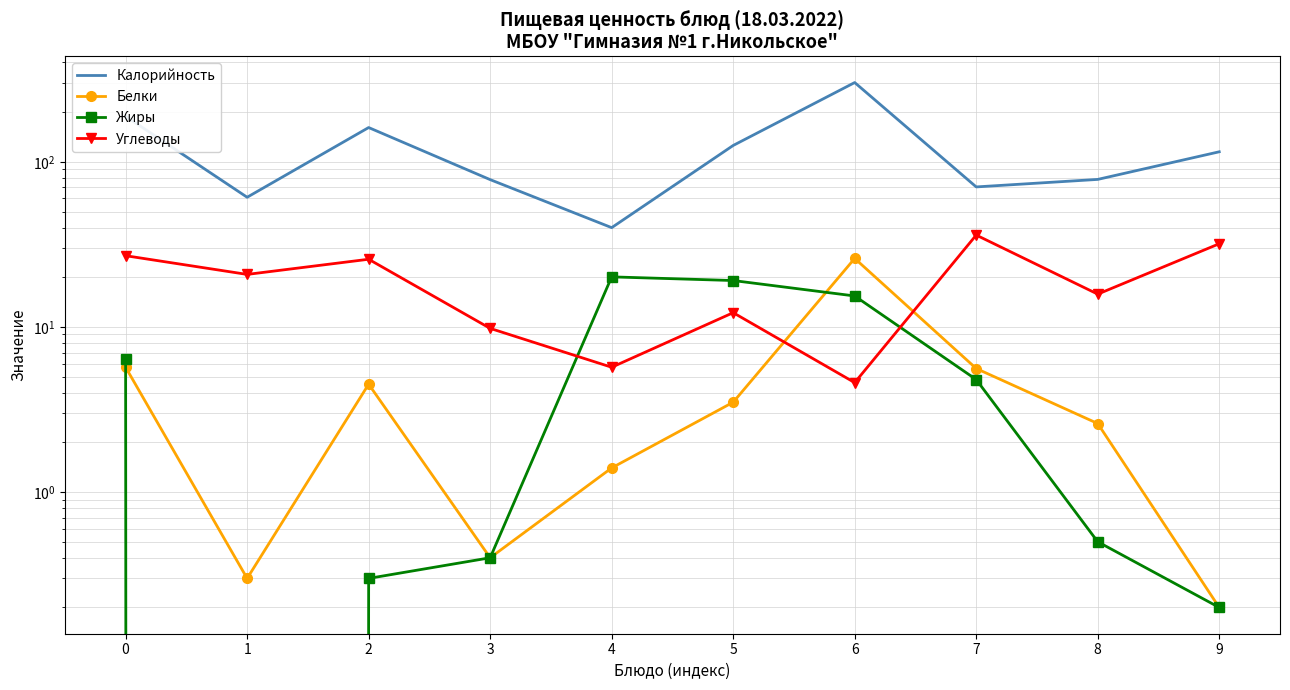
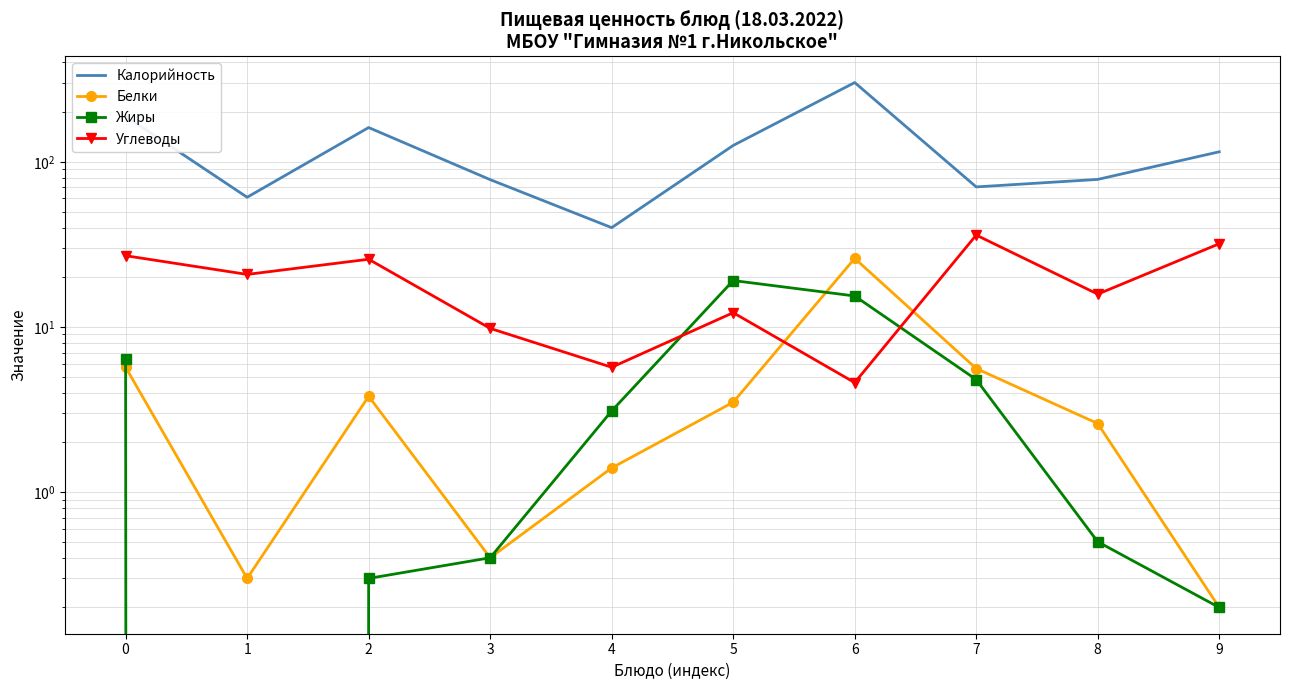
  {
    "Калорийность": {
      "1": 61,
      "2": 160,
      "3": 80,
      "4": 40,
      "5": 130,
      "6": 300,
      "7": 70,
      "8": 80,
      "9": 120
    },
    "Белки": {
      "0": 5.7,
      "1": 0.3,
-     "2": 4.5,
+     "2": 3.8,
      "4": 1.4,
      "5": 3.5,
      "6": 26,
      "7": 5.6,
      "8": 2.6
    },
    "Жиры": {
      "0": 6.4,
      "2": 0.3,
-     "4": 20,
+     "4": 3.1,
      "5": 19,
      "6": 15,
      "7": 4.8,
      "8": 0.5
    },
    "Углеводы": {
      "0": 27,
      "1": 21,
      "2": 26,
      "3": 10,
      "4": 5.7,
      "5": 12,
      "6": 4.6,
      "7": 36,
      "8": 16,
      "9": 32
    }
  }
